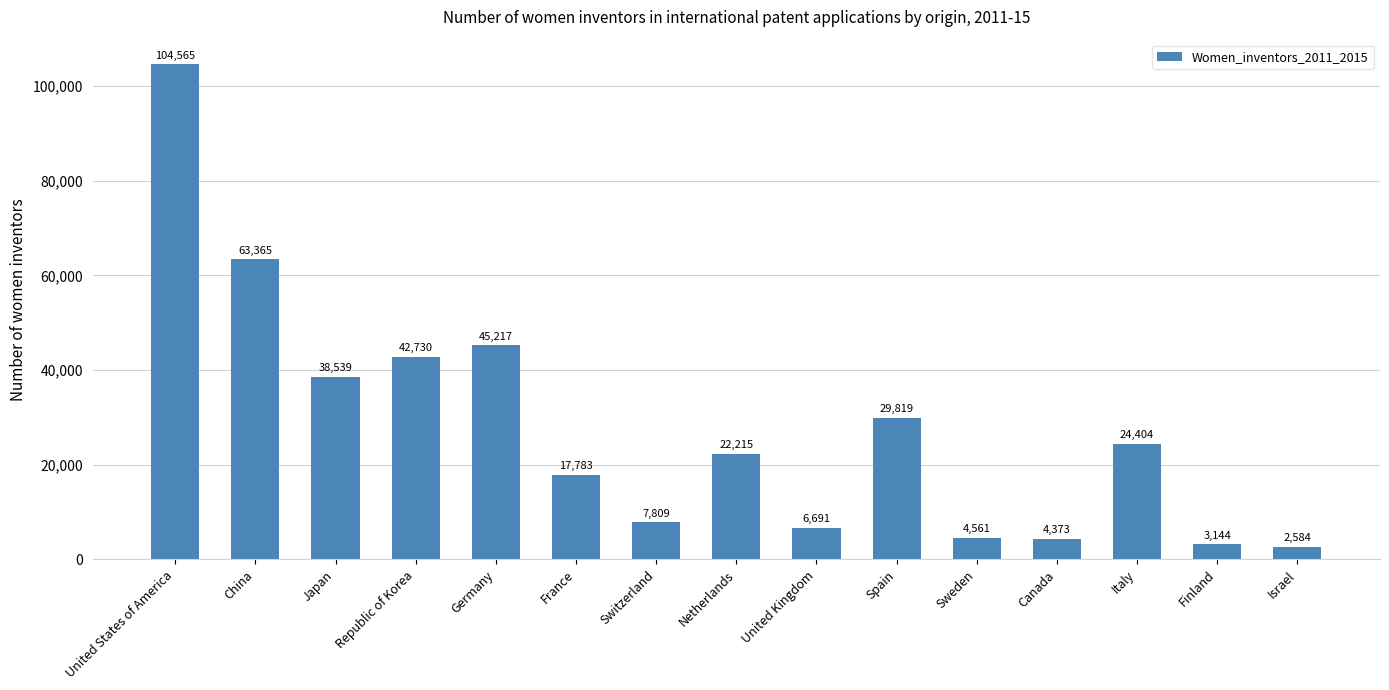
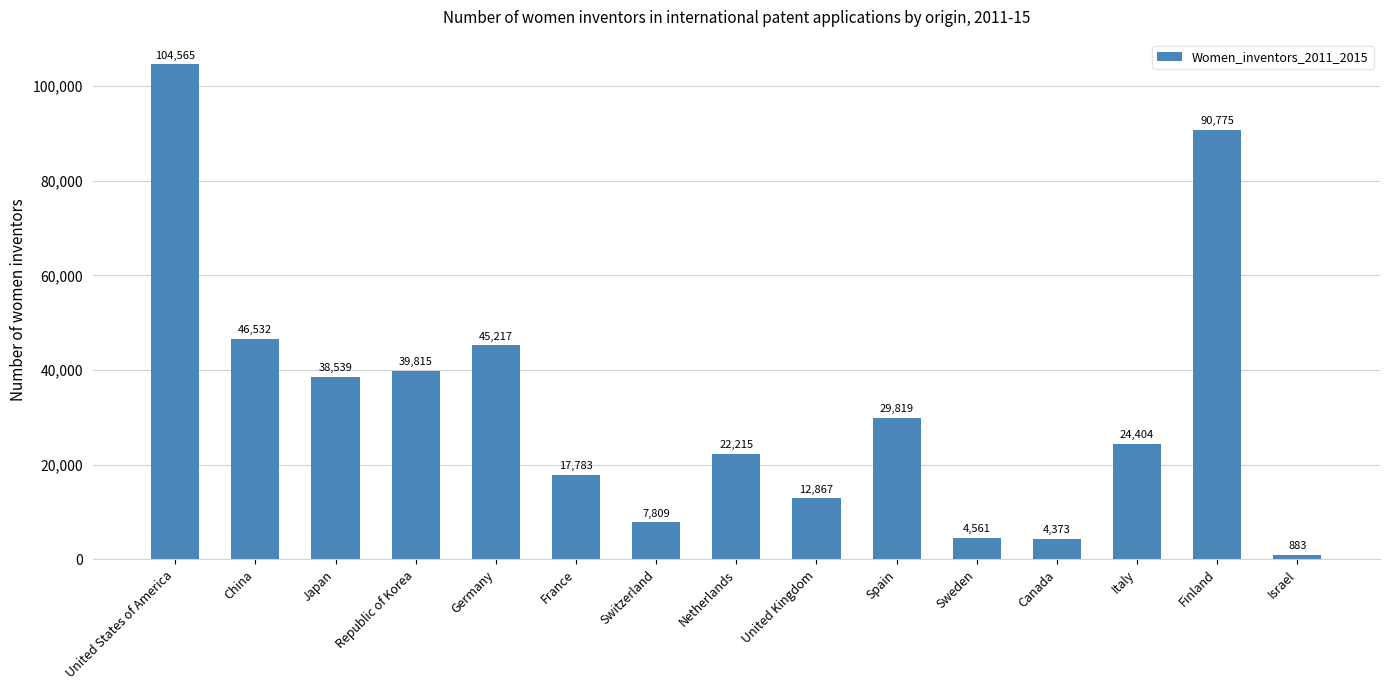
  {
    "United States of America": "104,565",
-   "China": "63,365",
+   "China": "46,532",
    "Japan": "38,539",
-   "Republic of Korea": "42,730",
+   "Republic of Korea": "39,815",
    "Germany": "45,217",
    "France": "17,783",
    "Switzerland": "7,809",
    "Netherlands": "22,215",
-   "United Kingdom": "6,691",
+   "United Kingdom": "12,867",
    "Spain": "29,819",
    "Sweden": "4,561",
    "Canada": "4,373",
    "Italy": "24,404",
-   "Finland": "3,144",
-   "Israel": "2,584"
+   "Finland": "90,775",
+   "Israel": "883"
  }
